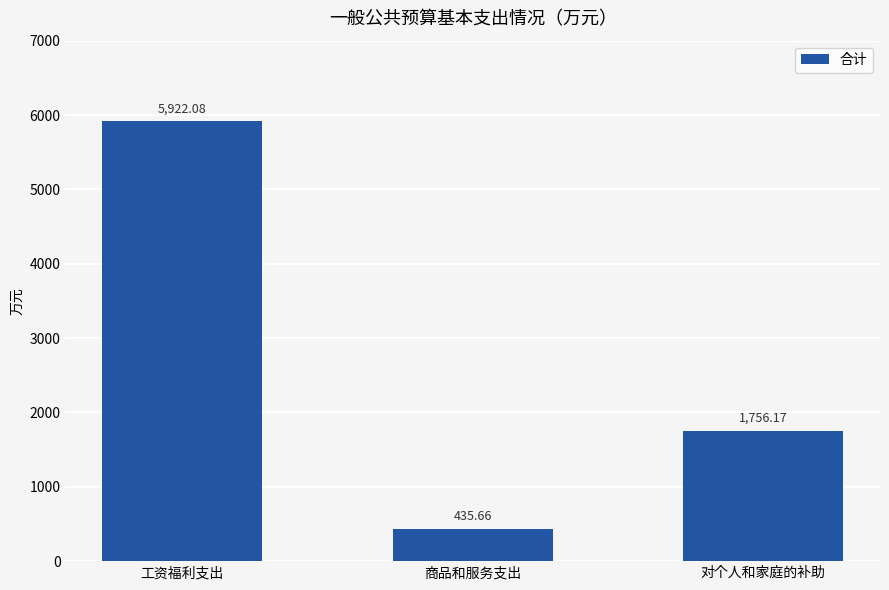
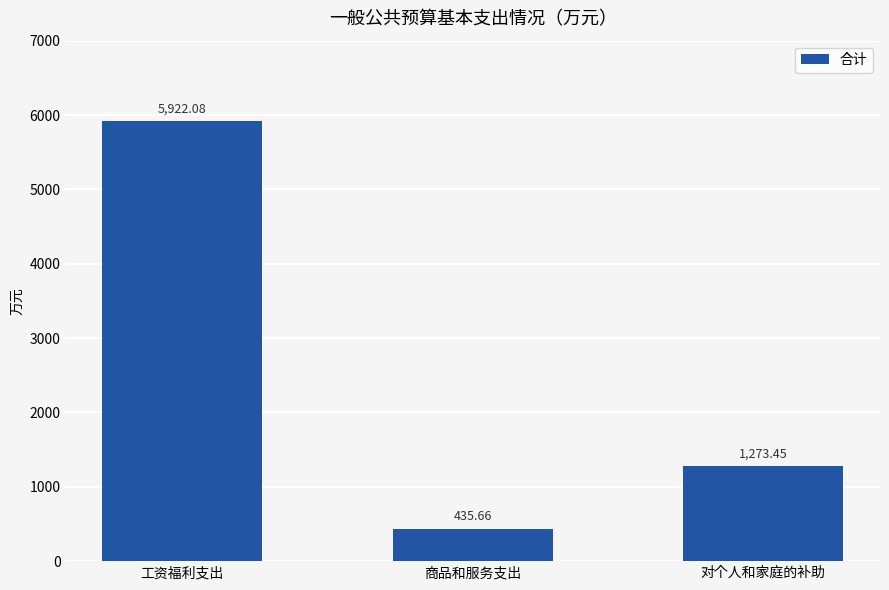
  {
    "工资福利支出": "5,922.08",
    "商品和服务支出": "435.66",
-   "对个人和家庭的补助": "1,756.17"
+   "对个人和家庭的补助": "1,273.45"
  }
